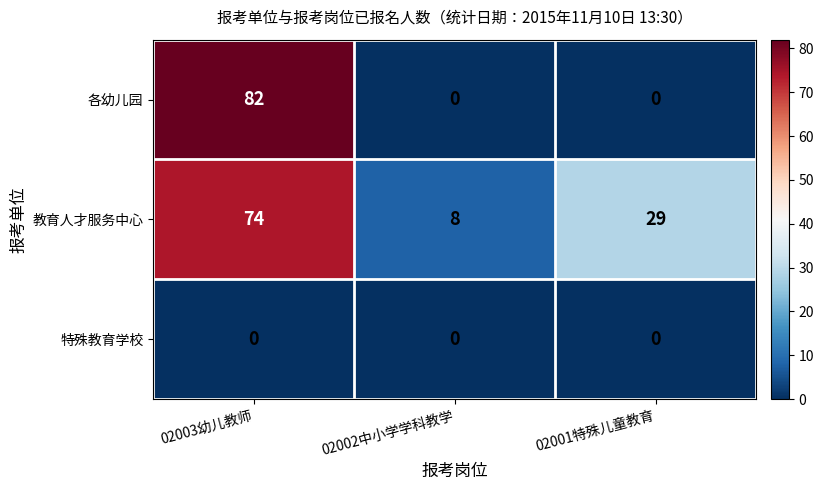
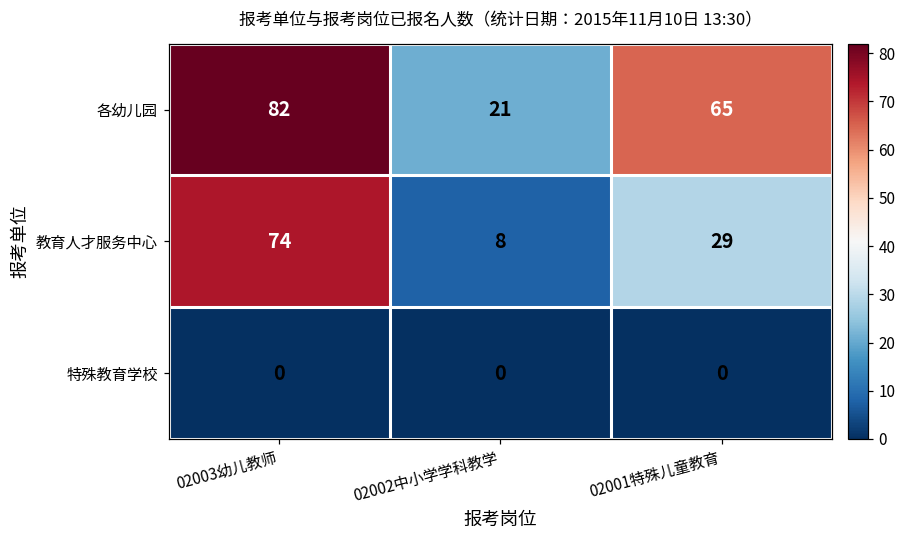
  {
    "各幼儿园": {
      "02003幼儿教师": 82,
-     "02002中小学学科教学": 0,
-     "02001特殊儿童教育": 0
+     "02002中小学学科教学": 21,
+     "02001特殊儿童教育": 65
    },
    "教育人才服务中心": {
      "02003幼儿教师": 74,
      "02002中小学学科教学": 8,
      "02001特殊儿童教育": 29
    },
    "特殊教育学校": {
      "02003幼儿教师": 0,
      "02002中小学学科教学": 0,
      "02001特殊儿童教育": 0
    }
  }
